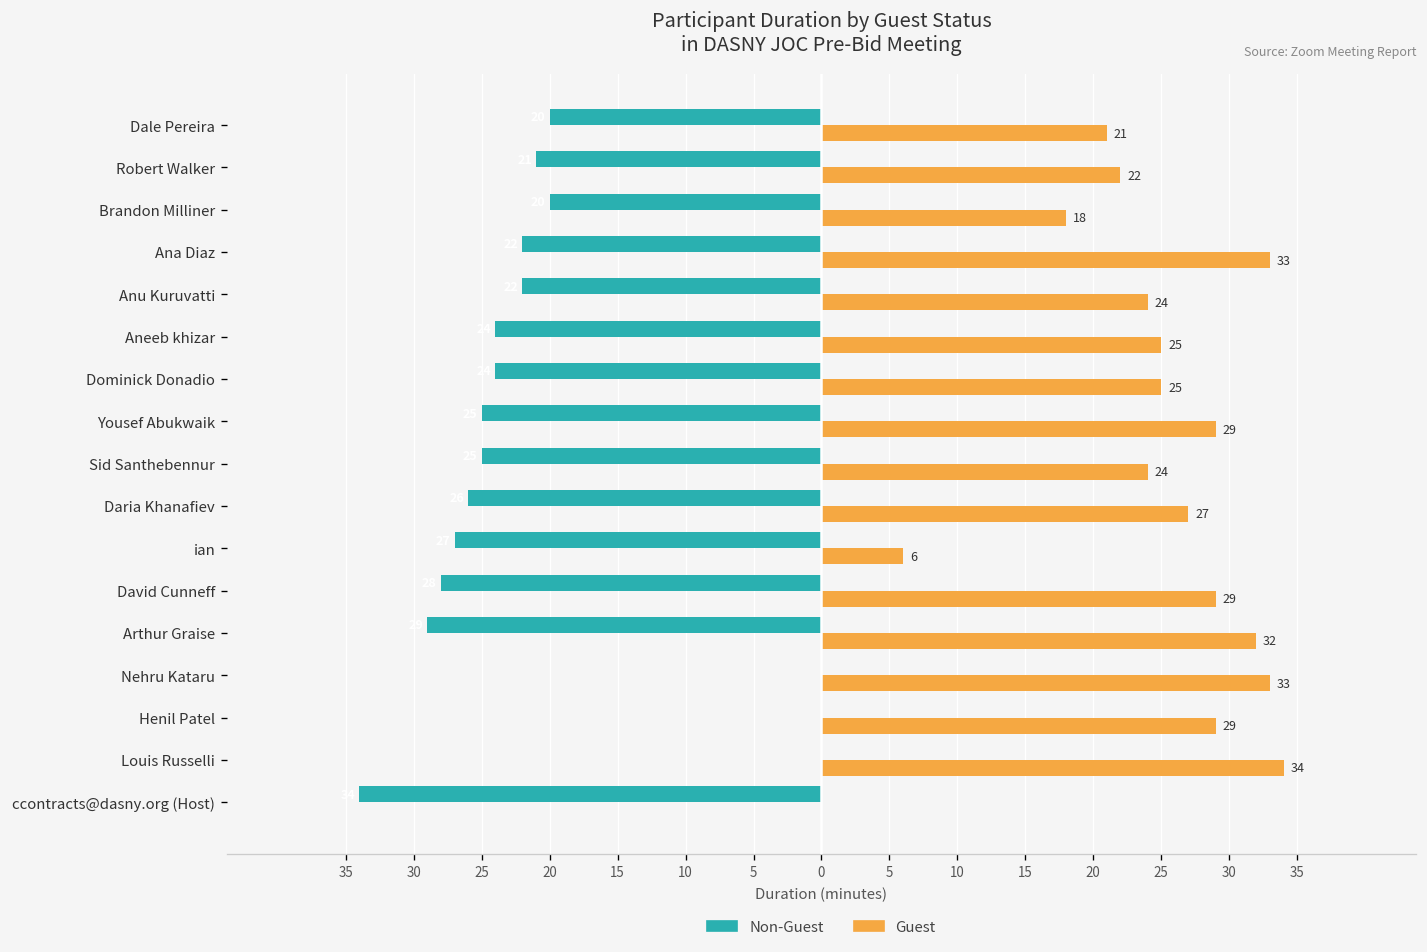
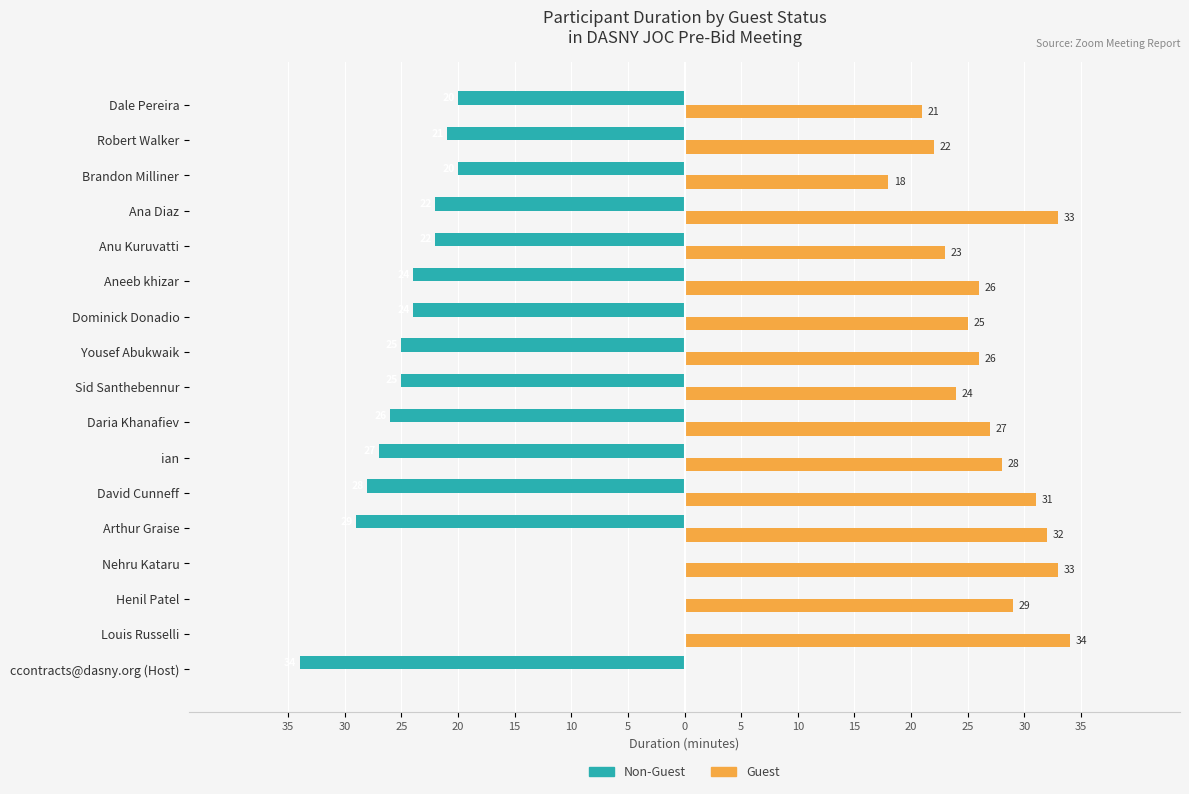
  {
    "Guest": {
      "Dale Pereira": 21,
      "Robert Walker": 22,
      "Brandon Milliner": 18,
      "Ana Diaz": 33,
-     "Anu Kuruvatti": 24,
-     "Aneeb khizar": 25,
+     "Anu Kuruvatti": 23,
+     "Aneeb khizar": 26,
      "Dominick Donadio": 25,
-     "Yousef Abukwaik": 29,
+     "Yousef Abukwaik": 26,
      "Sid Santhebennur": 24,
      "Daria Khanafiev": 27,
-     "ian": 6,
-     "David Cunneff": 29,
+     "ian": 28,
+     "David Cunneff": 31,
      "Arthur Graise": 32,
      "Nehru Kataru": 33,
      "Henil Patel": 29,
      "Louis Russelli": 34
    }
  }
